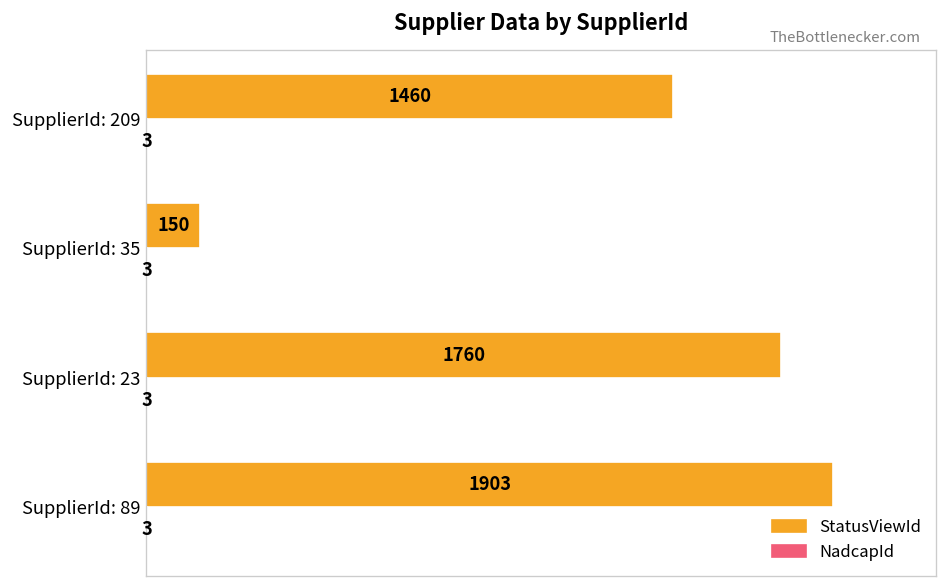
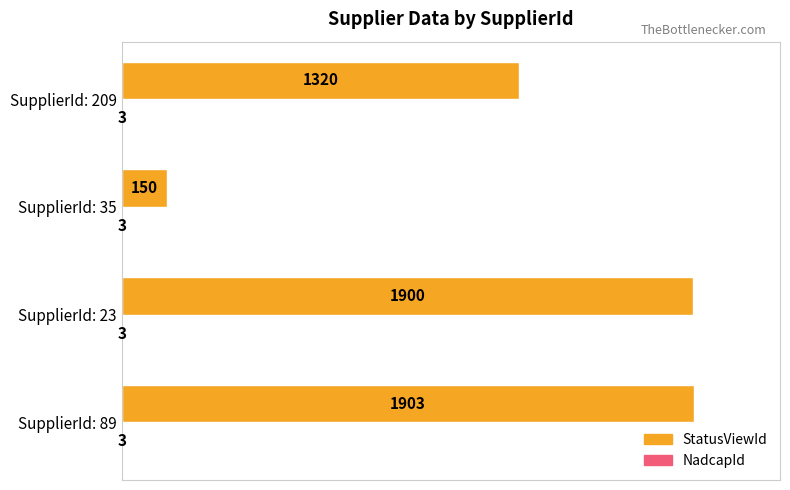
  {
    "StatusViewId": {
-     "SupplierId: 209": 1460,
+     "SupplierId: 209": 1320,
      "SupplierId: 35": 150,
-     "SupplierId: 23": 1760,
+     "SupplierId: 23": 1900,
      "SupplierId: 89": 1903
    },
    "NadcapId": {
      "SupplierId: 209": 3,
      "SupplierId: 35": 3,
      "SupplierId: 23": 3,
      "SupplierId: 89": 3
    }
  }
